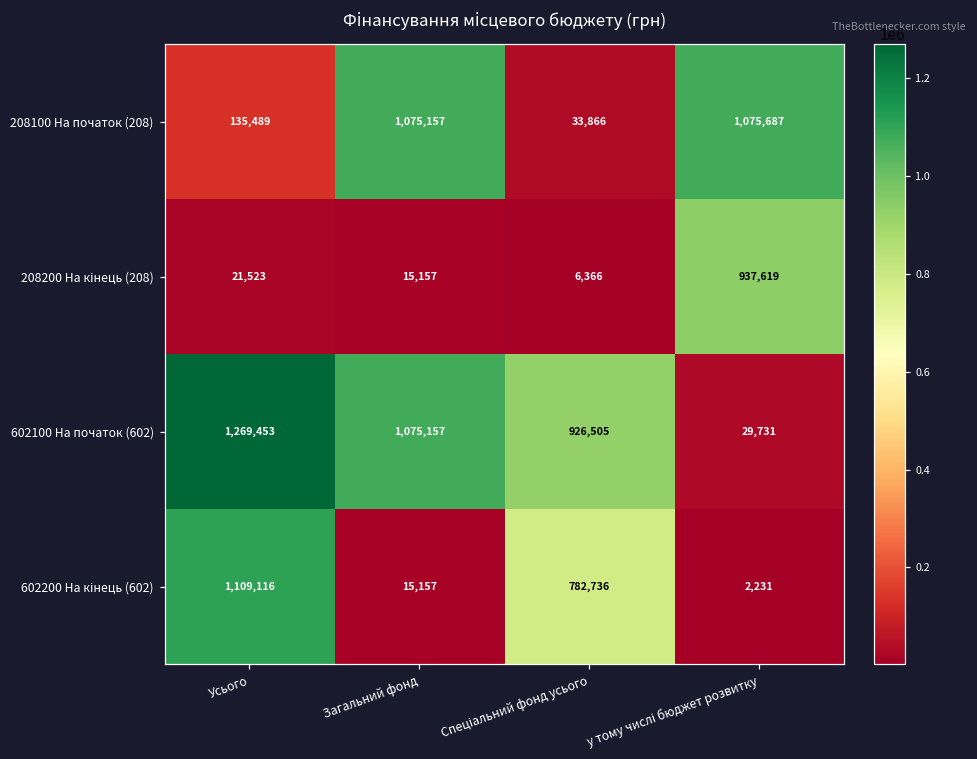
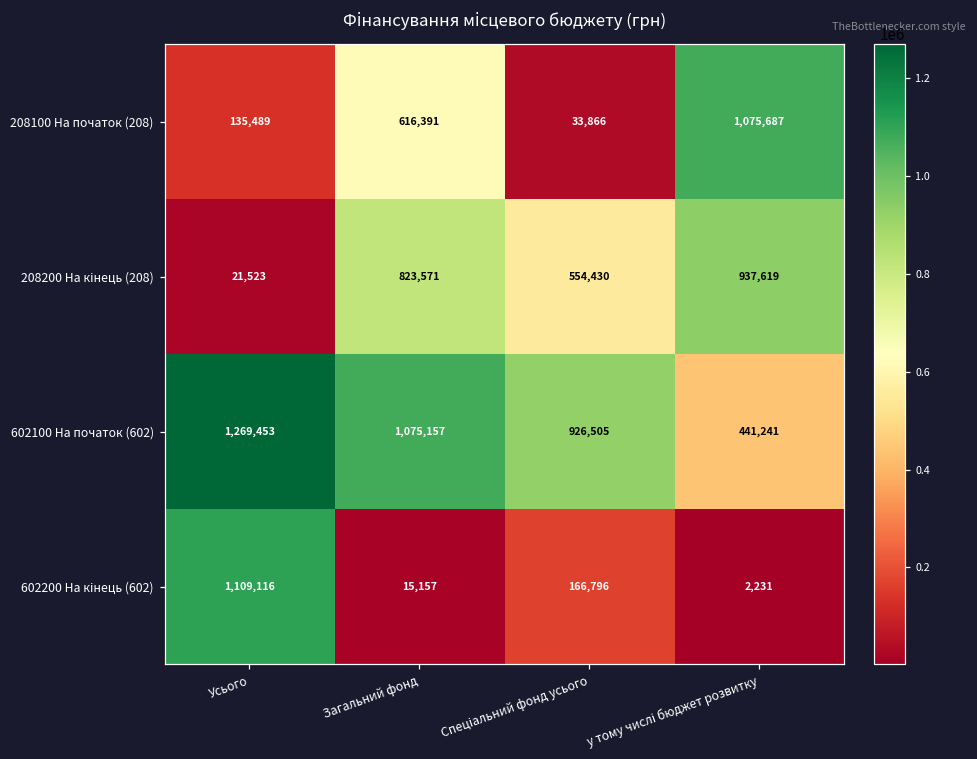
  {
    "208100 На початок (208)": {
      "Усього": "135,489",
-     "Загальний фонд": "1,075,157",
+     "Загальний фонд": "616,391",
      "Спеціальний фонд усього": "33,866",
      "у тому числі бюджет розвитку": "1,075,687"
    },
    "208200 На кінець (208)": {
      "Усього": "21,523",
-     "Загальний фонд": "15,157",
-     "Спеціальний фонд усього": "6,366",
+     "Загальний фонд": "823,571",
+     "Спеціальний фонд усього": "554,430",
      "у тому числі бюджет розвитку": "937,619"
    },
    "602100 На початок (602)": {
      "Усього": "1,269,453",
      "Загальний фонд": "1,075,157",
      "Спеціальний фонд усього": "926,505",
-     "у тому числі бюджет розвитку": "29,731"
+     "у тому числі бюджет розвитку": "441,241"
    },
    "602200 На кінець (602)": {
      "Усього": "1,109,116",
      "Загальний фонд": "15,157",
-     "Спеціальний фонд усього": "782,736",
+     "Спеціальний фонд усього": "166,796",
      "у тому числі бюджет розвитку": "2,231"
    }
  }
